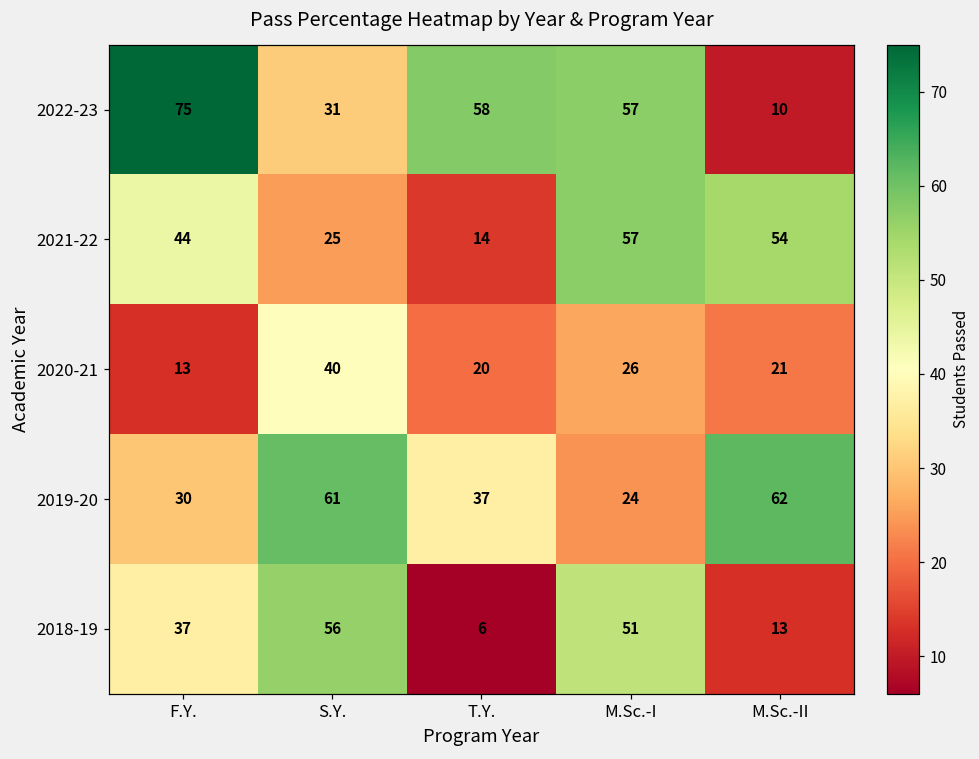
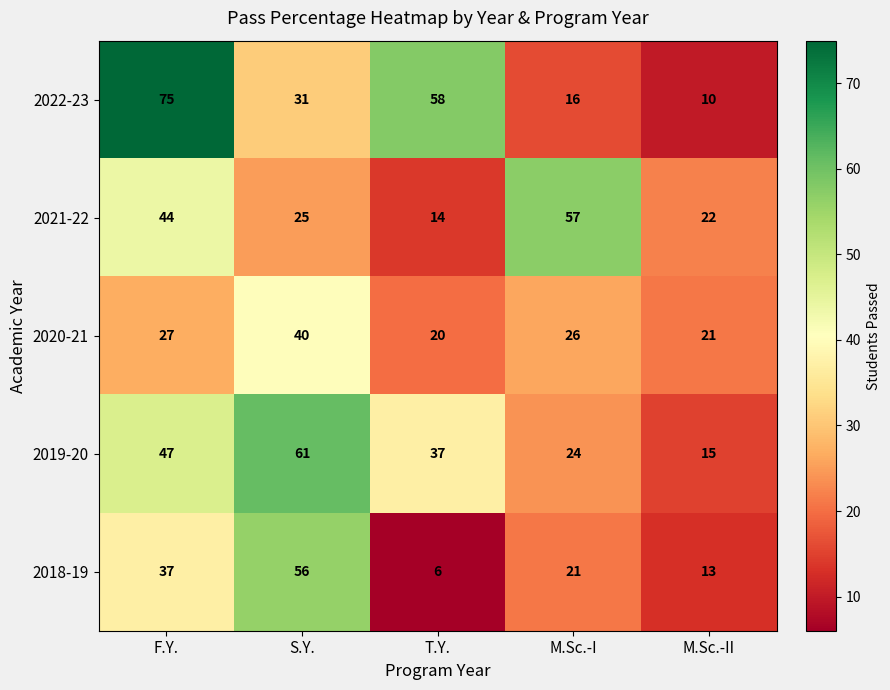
  {
    "2022-23": {
      "F.Y.": 75,
      "S.Y.": 31,
      "T.Y.": 58,
-     "M.Sc.-I": 57,
+     "M.Sc.-I": 16,
      "M.Sc.-II": 10
    },
    "2021-22": {
      "F.Y.": 44,
      "S.Y.": 25,
      "T.Y.": 14,
      "M.Sc.-I": 57,
-     "M.Sc.-II": 54
+     "M.Sc.-II": 22
    },
    "2020-21": {
-     "F.Y.": 13,
+     "F.Y.": 27,
      "S.Y.": 40,
      "T.Y.": 20,
      "M.Sc.-I": 26,
      "M.Sc.-II": 21
    },
    "2019-20": {
-     "F.Y.": 30,
+     "F.Y.": 47,
      "S.Y.": 61,
      "T.Y.": 37,
      "M.Sc.-I": 24,
-     "M.Sc.-II": 62
+     "M.Sc.-II": 15
    },
    "2018-19": {
      "F.Y.": 37,
      "S.Y.": 56,
      "T.Y.": 6,
-     "M.Sc.-I": 51,
+     "M.Sc.-I": 21,
      "M.Sc.-II": 13
    }
  }
